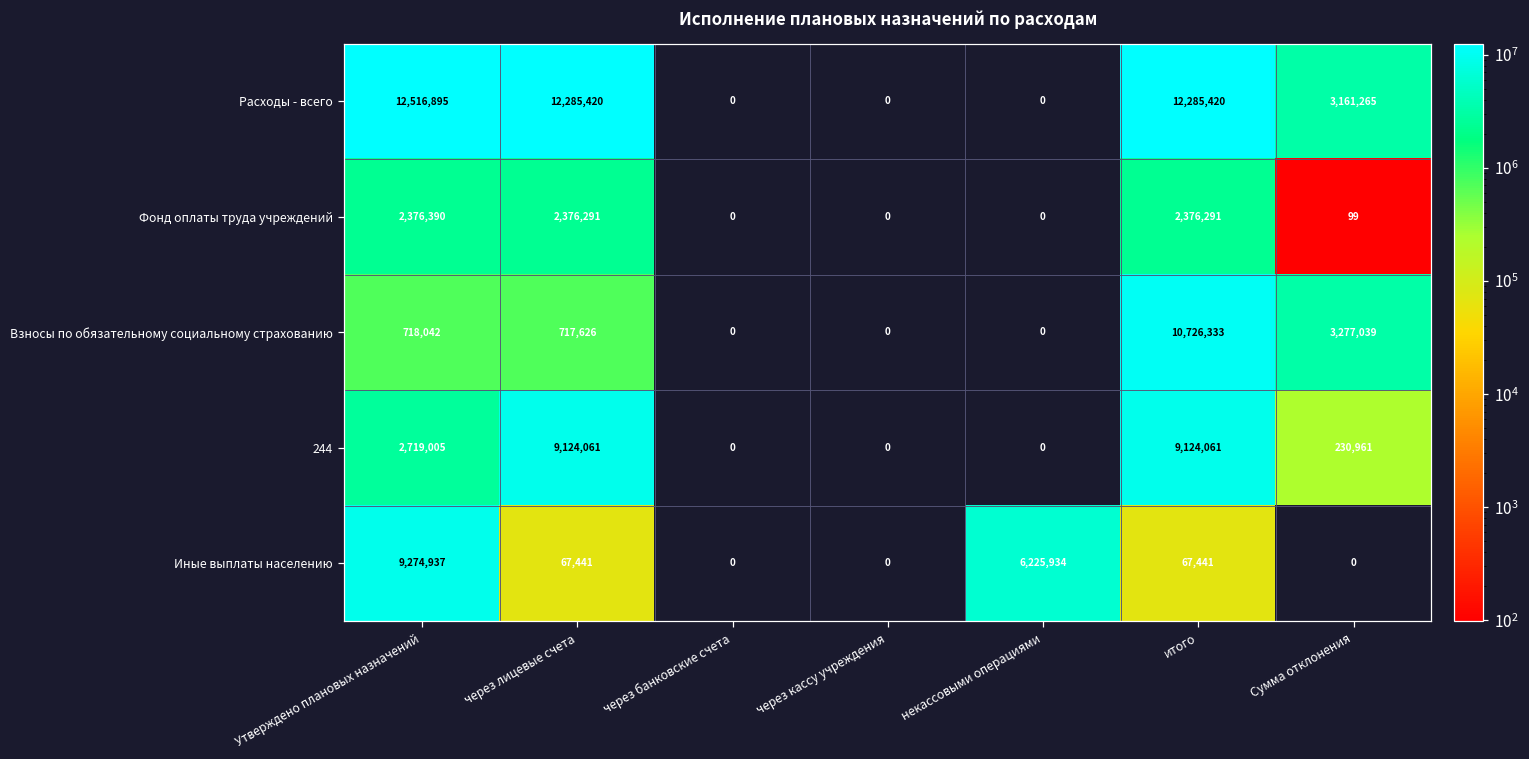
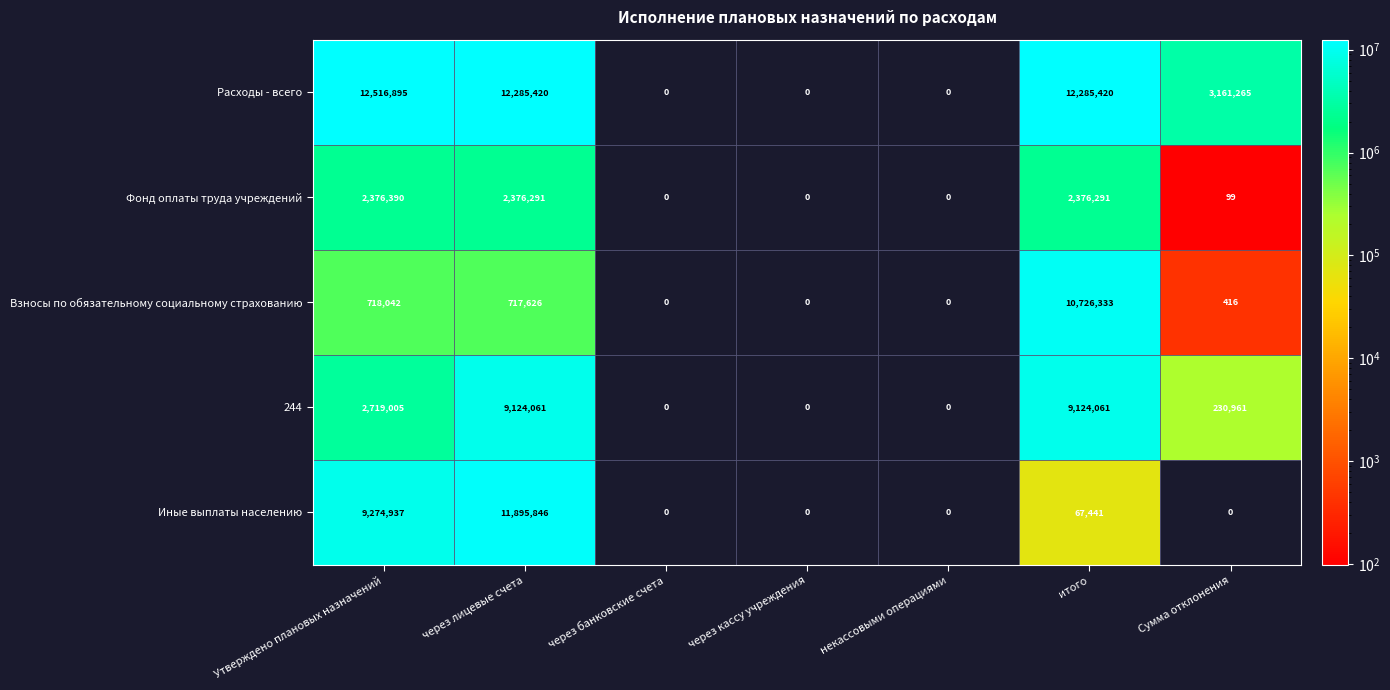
  {
    "Расходы - всего": {
      "Утверждено плановых назначений": "12,516,895",
      "через лицевые счета": "12,285,420",
      "через банковские счета": "0",
      "через кассу учреждения": "0",
      "некассовыми операциями": "0",
      "итого": "12,285,420",
      "Сумма отклонения": "3,161,265"
    },
    "Фонд оплаты труда учреждений": {
      "Утверждено плановых назначений": "2,376,390",
      "через лицевые счета": "2,376,291",
      "через банковские счета": "0",
      "через кассу учреждения": "0",
      "некассовыми операциями": "0",
      "итого": "2,376,291",
      "Сумма отклонения": "99"
    },
    "Взносы по обязательному социальному страхованию": {
      "Утверждено плановых назначений": "718,042",
      "через лицевые счета": "717,626",
      "через банковские счета": "0",
      "через кассу учреждения": "0",
      "некассовыми операциями": "0",
      "итого": "10,726,333",
-     "Сумма отклонения": "3,277,039"
+     "Сумма отклонения": "416"
    },
    "244": {
      "Утверждено плановых назначений": "2,719,005",
      "через лицевые счета": "9,124,061",
      "через банковские счета": "0",
      "через кассу учреждения": "0",
      "некассовыми операциями": "0",
      "итого": "9,124,061",
      "Сумма отклонения": "230,961"
    },
    "Иные выплаты населению": {
      "Утверждено плановых назначений": "9,274,937",
-     "через лицевые счета": "67,441",
+     "через лицевые счета": "11,895,846",
      "через банковские счета": "0",
      "через кассу учреждения": "0",
-     "некассовыми операциями": "6,225,934",
+     "некассовыми операциями": "0",
      "итого": "67,441",
      "Сумма отклонения": "0"
    }
  }
